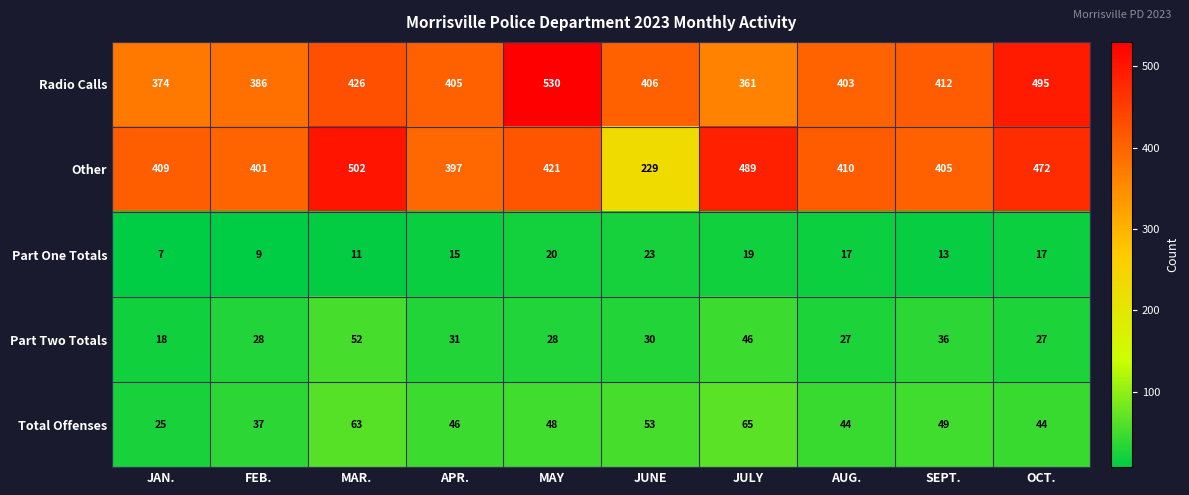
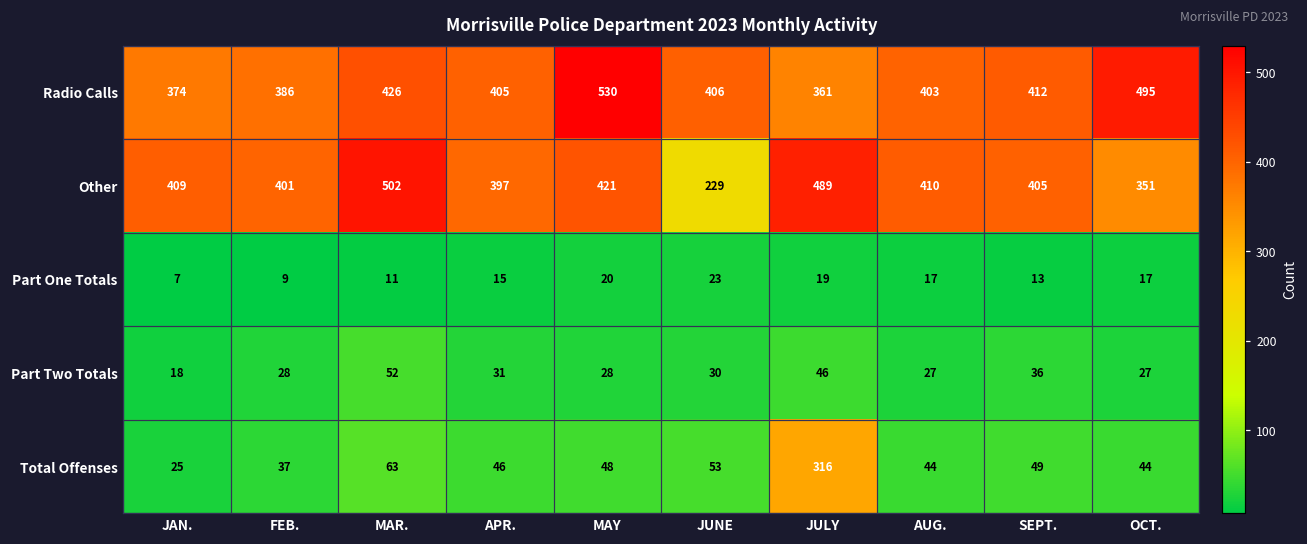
  {
    "Radio Calls": {
      "JAN.": 374,
      "FEB.": 386,
      "MAR.": 426,
      "APR.": 405,
      "MAY": 530,
      "JUNE": 406,
      "JULY": 361,
      "AUG.": 403,
      "SEPT.": 412,
      "OCT.": 495
    },
    "Other": {
      "JAN.": 409,
      "FEB.": 401,
      "MAR.": 502,
      "APR.": 397,
      "MAY": 421,
      "JUNE": 229,
      "JULY": 489,
      "AUG.": 410,
      "SEPT.": 405,
-     "OCT.": 472
+     "OCT.": 351
    },
    "Part One Totals": {
      "JAN.": 7,
      "FEB.": 9,
      "MAR.": 11,
      "APR.": 15,
      "MAY": 20,
      "JUNE": 23,
      "JULY": 19,
      "AUG.": 17,
      "SEPT.": 13,
      "OCT.": 17
    },
    "Part Two Totals": {
      "JAN.": 18,
      "FEB.": 28,
      "MAR.": 52,
      "APR.": 31,
      "MAY": 28,
      "JUNE": 30,
      "JULY": 46,
      "AUG.": 27,
      "SEPT.": 36,
      "OCT.": 27
    },
    "Total Offenses": {
      "JAN.": 25,
      "FEB.": 37,
      "MAR.": 63,
      "APR.": 46,
      "MAY": 48,
      "JUNE": 53,
-     "JULY": 65,
+     "JULY": 316,
      "AUG.": 44,
      "SEPT.": 49,
      "OCT.": 44
    }
  }
